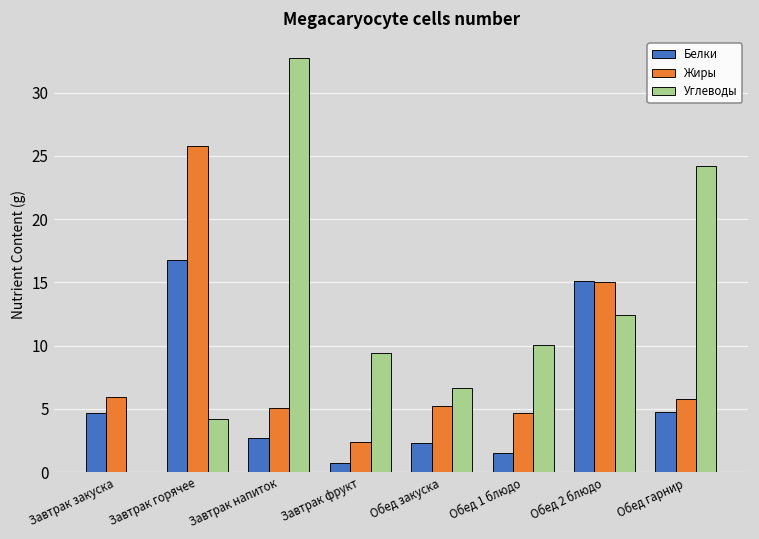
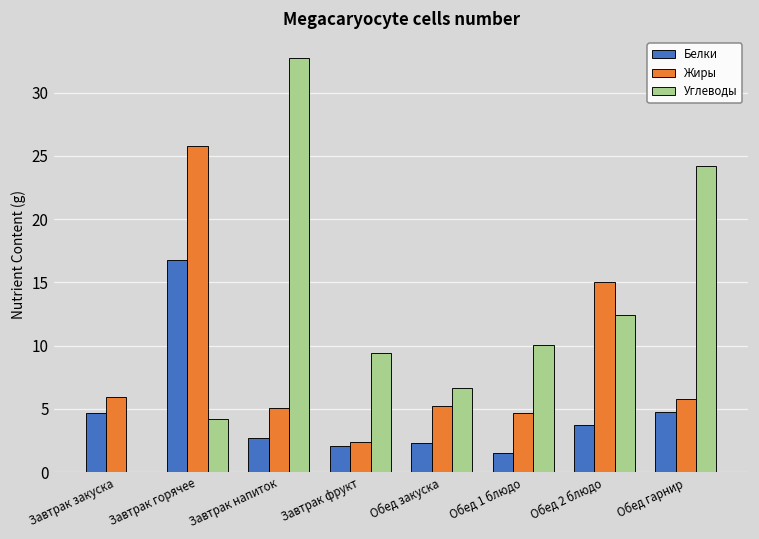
  {
    "Белки": {
      "Завтрак закуска": 4.6,
      "Завтрак горячее": 16.8,
      "Завтрак напиток": 2.7,
-     "Завтрак фрукт": 0.7,
+     "Завтрак фрукт": 2.1,
      "Обед закуска": 2.3,
      "Обед 1 блюдо": 1.5,
-     "Обед 2 блюдо": 15.1,
+     "Обед 2 блюдо": 3.7,
      "Обед гарнир": 4.7
    },
    "Жиры": {
      "Завтрак закуска": 5.9,
      "Завтрак горячее": 25.8,
      "Завтрак напиток": 5.0,
      "Завтрак фрукт": 2.4,
      "Обед закуска": 5.2,
      "Обед 1 блюдо": 4.7,
      "Обед 2 блюдо": 15.0,
      "Обед гарнир": 5.8
    },
    "Углеводы": {
      "Завтрак закуска": 0.0,
      "Завтрак горячее": 4.2,
      "Завтрак напиток": 32.7,
      "Завтрак фрукт": 9.4,
      "Обед закуска": 6.7,
      "Обед 1 блюдо": 10.1,
      "Обед 2 блюдо": 12.4,
      "Обед гарнир": 24.2
    }
  }
